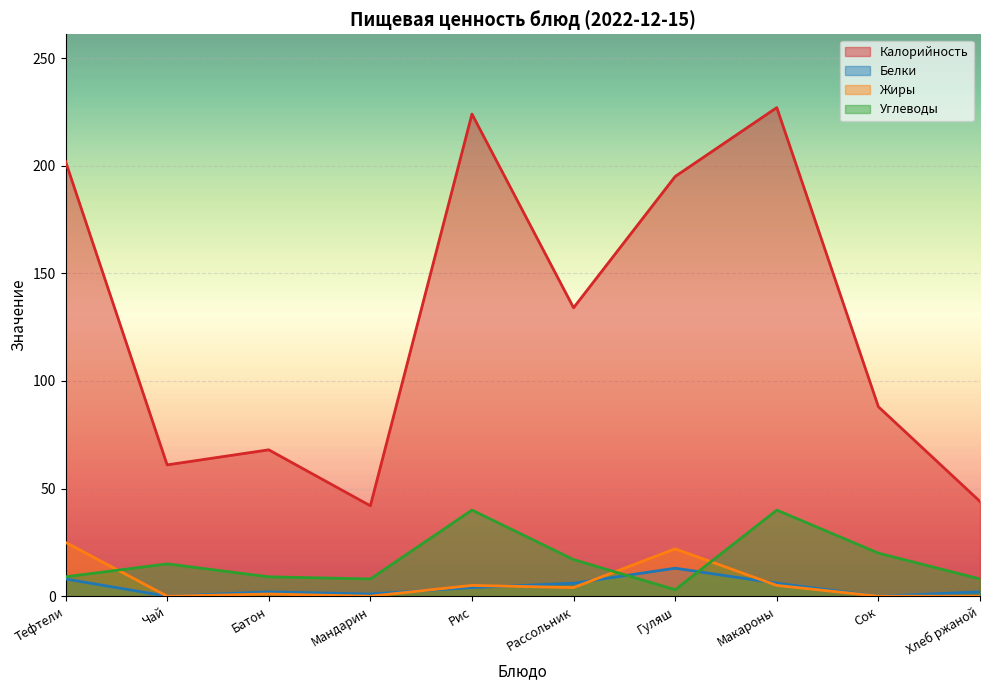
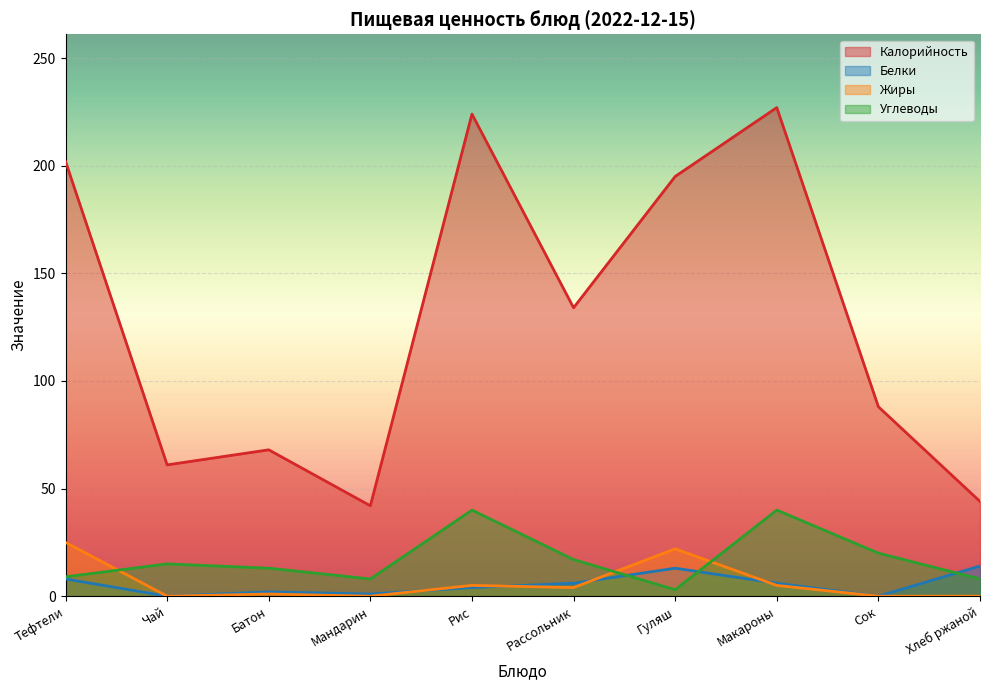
  {
    "Калорийность": {
      "Тефтели": 202,
      "Чай": 61,
      "Батон": 68,
      "Мандарин": 42,
      "Рис": 224,
      "Рассольник": 134,
      "Гуляш": 195,
      "Макароны": 227,
      "Сок": 88,
      "Хлеб ржаной": 44
    },
    "Белки": {
      "Рассольник": 6,
      "Гуляш": 13,
-     "Хлеб ржаной": 2
+     "Хлеб ржаной": 14
    },
    "Жиры": {
      "Тефтели": 25,
      "Рассольник": 4,
      "Гуляш": 22,
      "Хлеб ржаной": 0
    },
    "Углеводы": {
      "Чай": 15,
-     "Батон": 9,
+     "Батон": 13,
      "Мандарин": 8,
      "Рис": 40,
      "Рассольник": 17,
      "Гуляш": 3,
      "Макароны": 40,
      "Сок": 20,
      "Хлеб ржаной": 8
    }
  }
